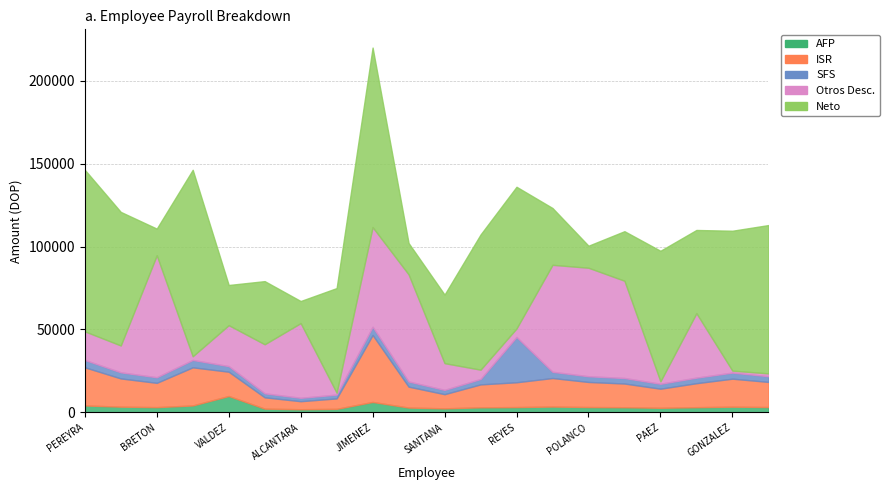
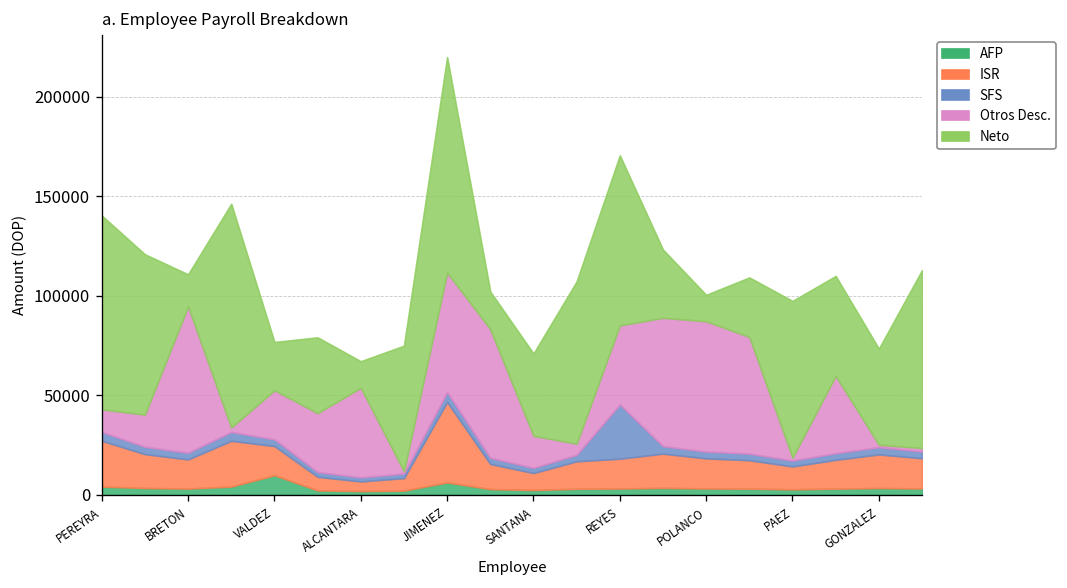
  {
    "AFP": {
      "PEREYRA": 4000,
      "BRETON": 3000,
      "VALDEZ": 10000,
      "ALCANTARA": 2000,
      "JIMENEZ": 6000,
      "SANTANA": 2000,
      "REYES": 3000,
      "POLANCO": 3000,
      "PAEZ": 3000,
      "GONZALEZ": 3000
    },
    "ISR": {
      "PEREYRA": 23000,
      "BRETON": 15000,
      "VALDEZ": 15000,
      "ALCANTARA": 5000,
      "JIMENEZ": 40000,
      "SANTANA": 9000,
      "REYES": 15000,
      "POLANCO": 15000,
      "PAEZ": 12000,
      "GONZALEZ": 17000
    },
    "SFS": {
      "PEREYRA": 4000,
      "BRETON": 3000,
      "VALDEZ": 3000,
      "ALCANTARA": 2000,
      "JIMENEZ": 5000,
      "SANTANA": 3000,
      "REYES": 27000,
      "POLANCO": 3000
    },
    "Otros Desc.": {
-     "PEREYRA": 17000,
+     "PEREYRA": 11000,
      "BRETON": 74000,
      "VALDEZ": 25000,
      "ALCANTARA": 45000,
      "JIMENEZ": 60000,
      "SANTANA": 16000,
-     "REYES": 5000,
+     "REYES": 40000,
      "POLANCO": 65000
    },
    "Neto": {
      "PEREYRA": 97000,
      "BRETON": 16000,
      "VALDEZ": 24000,
      "ALCANTARA": 13000,
      "JIMENEZ": 108000,
      "SANTANA": 41000,
      "REYES": 85000,
      "POLANCO": 13000,
      "PAEZ": 79000,
-     "GONZALEZ": 84000
+     "GONZALEZ": 48000
    }
  }
